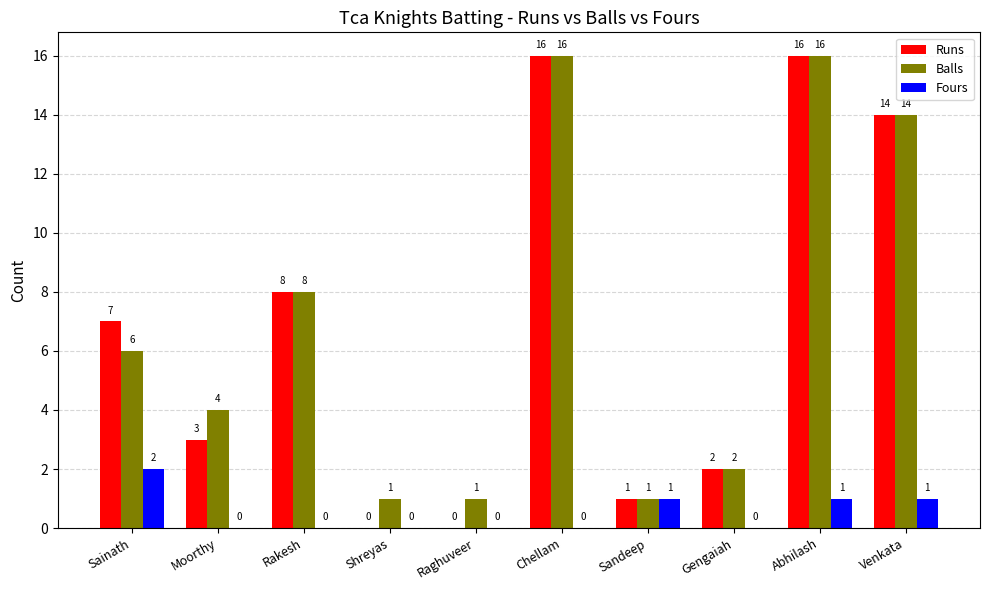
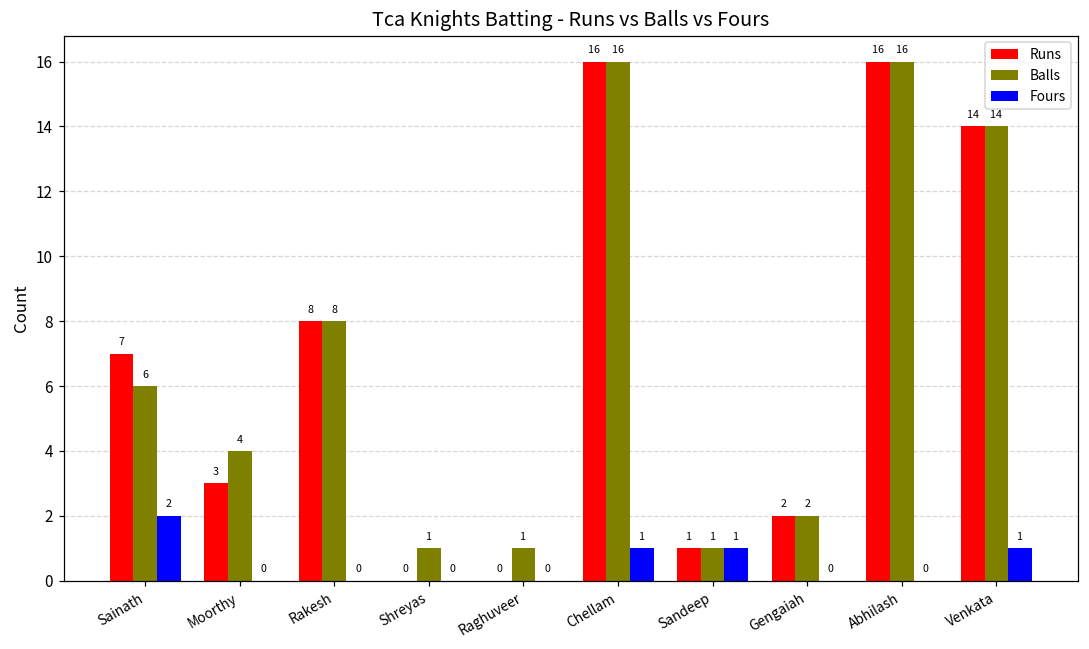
  {
    "Runs": {
      "Sainath": 7,
      "Moorthy": 3,
      "Rakesh": 8,
      "Shreyas": 0,
      "Raghuveer": 0,
      "Chellam": 16,
      "Sandeep": 1,
      "Gengaiah": 2,
      "Abhilash": 16,
      "Venkata": 14
    },
    "Balls": {
      "Sainath": 6,
      "Moorthy": 4,
      "Rakesh": 8,
      "Shreyas": 1,
      "Raghuveer": 1,
      "Chellam": 16,
      "Sandeep": 1,
      "Gengaiah": 2,
      "Abhilash": 16
    },
    "Fours": {
      "Sainath": 2,
      "Moorthy": 0,
      "Rakesh": 0,
      "Shreyas": 0,
      "Raghuveer": 0,
-     "Chellam": 0,
+     "Chellam": 1,
      "Sandeep": 1,
      "Gengaiah": 0,
-     "Abhilash": 1,
+     "Abhilash": 0,
      "Venkata": 1
    }
  }
